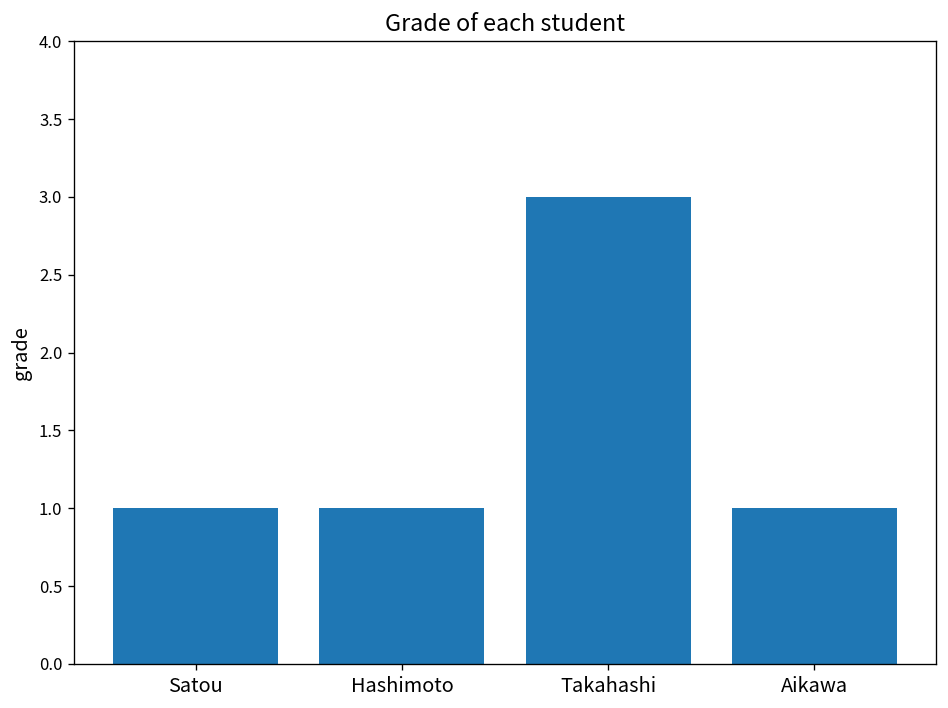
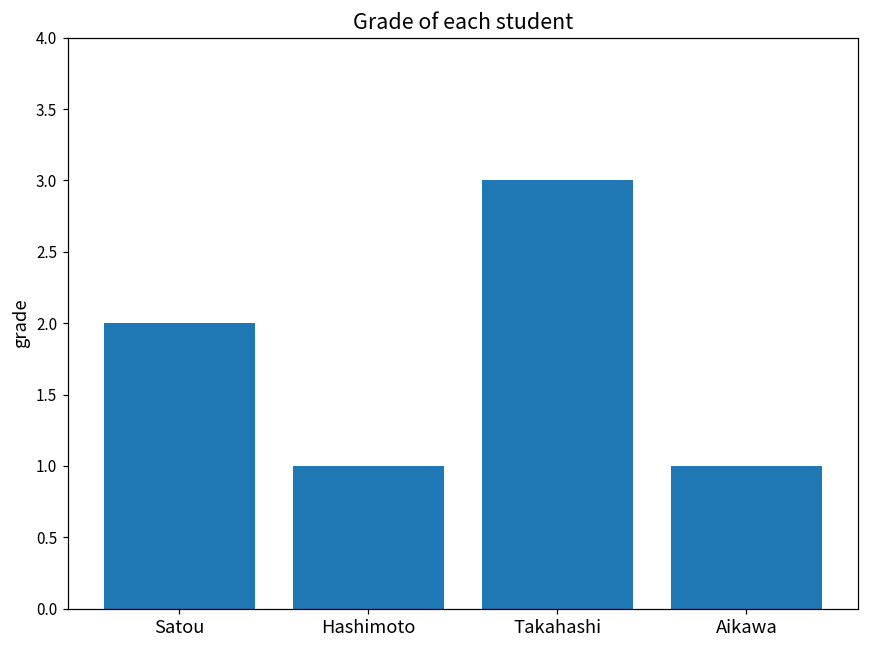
  {
-   "Satou": 1,
+   "Satou": 2,
    "Hashimoto": 1,
    "Takahashi": 3,
    "Aikawa": 1
  }
